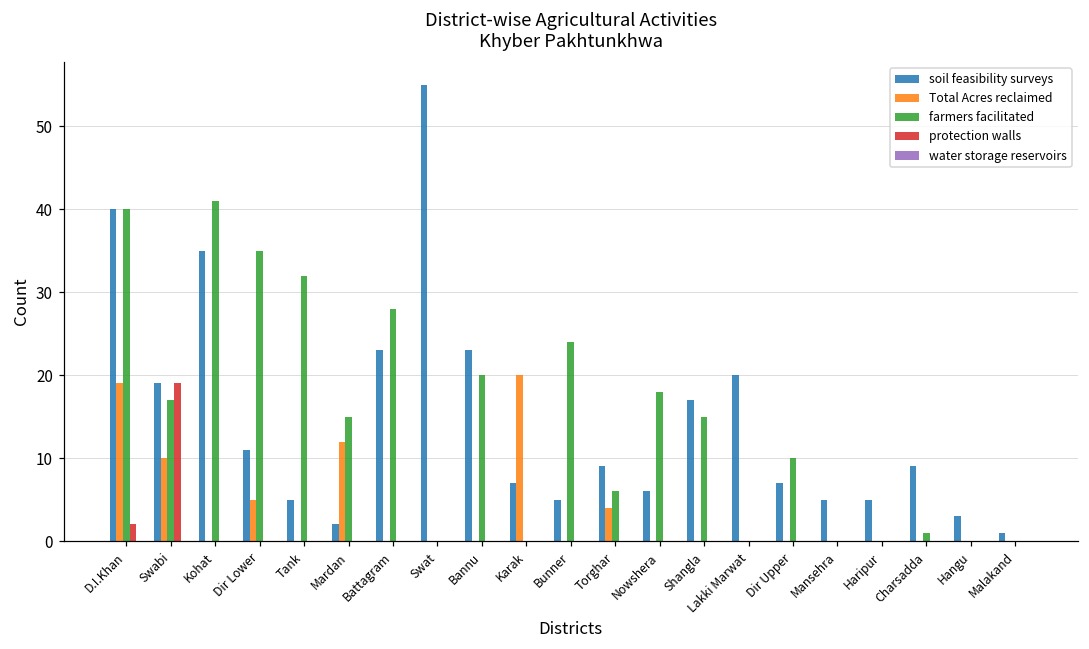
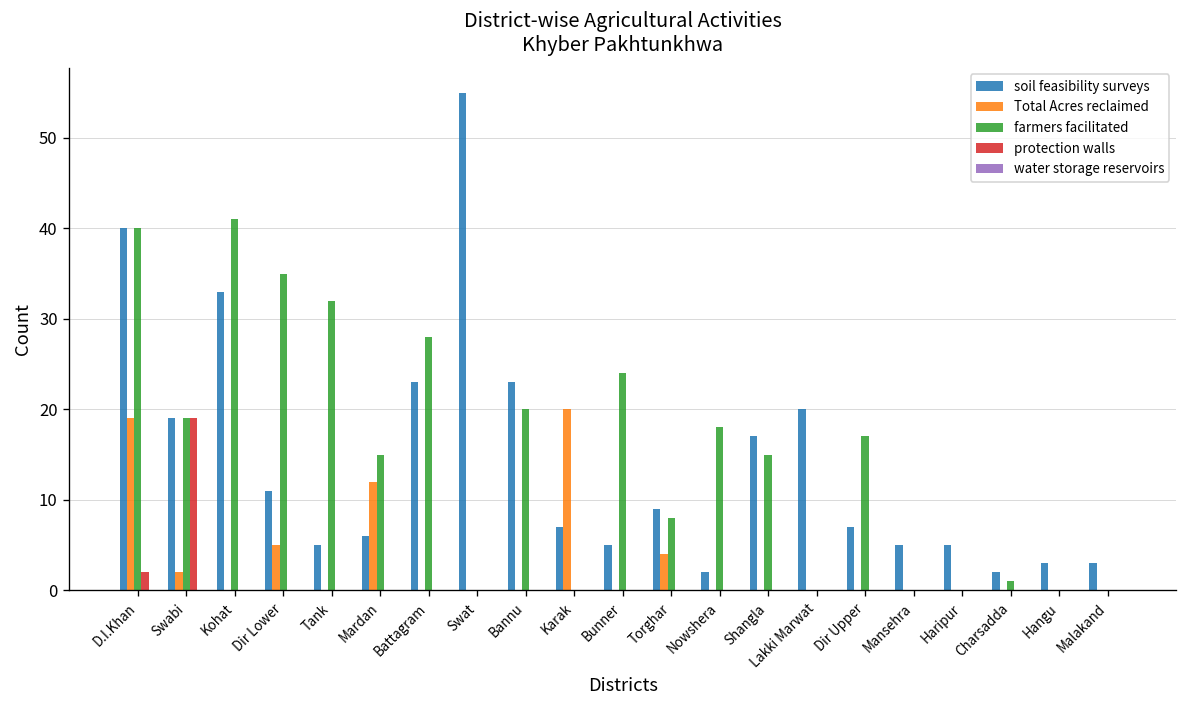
  {
    "soil feasibility surveys": {
      "D.I.Khan": 40,
      "Swabi": 19,
-     "Kohat": 35,
+     "Kohat": 33,
      "Dir Lower": 11,
      "Tank": 5,
-     "Mardan": 2,
+     "Mardan": 6,
      "Battagram": 23,
      "Swat": 55,
      "Bannu": 23,
      "Karak": 7,
      "Bunner": 5,
      "Torghar": 9,
-     "Nowshera": 6,
+     "Nowshera": 2,
      "Shangla": 17,
      "Lakki Marwat": 20,
      "Dir Upper": 7,
      "Mansehra": 5,
      "Haripur": 5,
-     "Charsadda": 9,
+     "Charsadda": 2,
      "Hangu": 3,
-     "Malakand": 1
+     "Malakand": 3
    },
    "Total Acres reclaimed": {
      "D.I.Khan": 19,
-     "Swabi": 10,
+     "Swabi": 2,
      "Kohat": 0,
      "Dir Lower": 5,
      "Tank": 0,
      "Mardan": 12,
      "Battagram": 0,
      "Swat": 0,
      "Bannu": 0,
      "Karak": 20,
      "Bunner": 0,
      "Torghar": 4,
      "Nowshera": 0,
      "Shangla": 0,
      "Lakki Marwat": 0,
      "Dir Upper": 0,
      "Mansehra": 0,
      "Haripur": 0,
      "Charsadda": 0,
      "Hangu": 0,
      "Malakand": 0
    },
    "farmers facilitated": {
      "D.I.Khan": 40,
-     "Swabi": 17,
+     "Swabi": 19,
      "Kohat": 41,
      "Dir Lower": 35,
      "Tank": 32,
      "Mardan": 15,
      "Battagram": 28,
      "Swat": 0,
      "Bannu": 20,
      "Karak": 0,
      "Bunner": 24,
-     "Torghar": 6,
+     "Torghar": 8,
      "Nowshera": 18,
      "Shangla": 15,
      "Lakki Marwat": 0,
-     "Dir Upper": 10,
+     "Dir Upper": 17,
      "Mansehra": 0,
      "Haripur": 0,
      "Charsadda": 1,
      "Hangu": 0,
      "Malakand": 0
    },
    "protection walls": {
      "D.I.Khan": 2,
      "Swabi": 19,
      "Kohat": 0,
      "Dir Lower": 0,
      "Tank": 0,
      "Mardan": 0,
      "Battagram": 0,
      "Swat": 0,
      "Bannu": 0,
      "Karak": 0,
      "Bunner": 0,
      "Torghar": 0,
      "Nowshera": 0,
      "Shangla": 0,
      "Lakki Marwat": 0,
      "Dir Upper": 0,
      "Mansehra": 0,
      "Haripur": 0,
      "Charsadda": 0,
      "Hangu": 0,
      "Malakand": 0
    },
    "water storage reservoirs": {
      "D.I.Khan": 0,
      "Swabi": 0,
      "Kohat": 0,
      "Dir Lower": 0,
      "Tank": 0,
      "Mardan": 0,
      "Battagram": 0,
      "Swat": 0,
      "Bannu": 0,
      "Karak": 0,
      "Bunner": 0,
      "Torghar": 0,
      "Nowshera": 0,
      "Shangla": 0,
      "Lakki Marwat": 0,
      "Dir Upper": 0,
      "Mansehra": 0,
      "Haripur": 0,
      "Charsadda": 0,
      "Hangu": 0,
      "Malakand": 0
    }
  }
